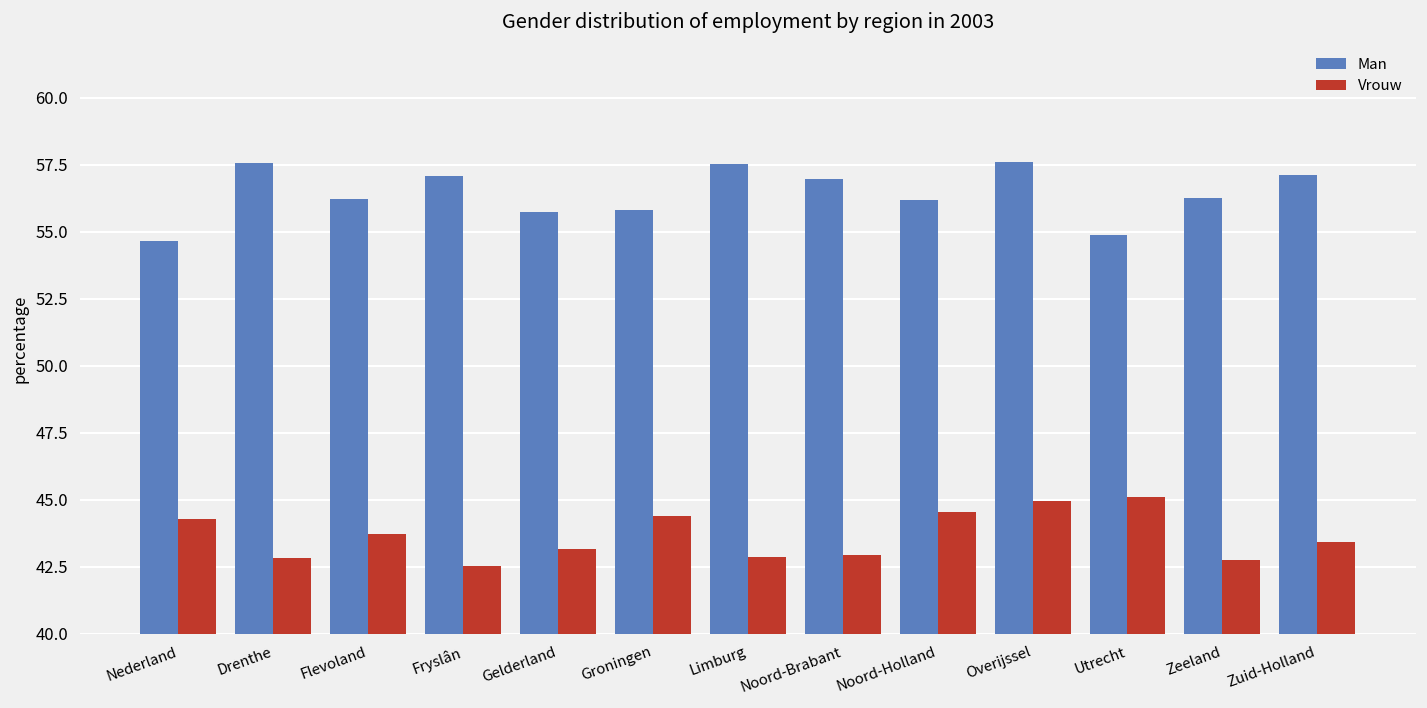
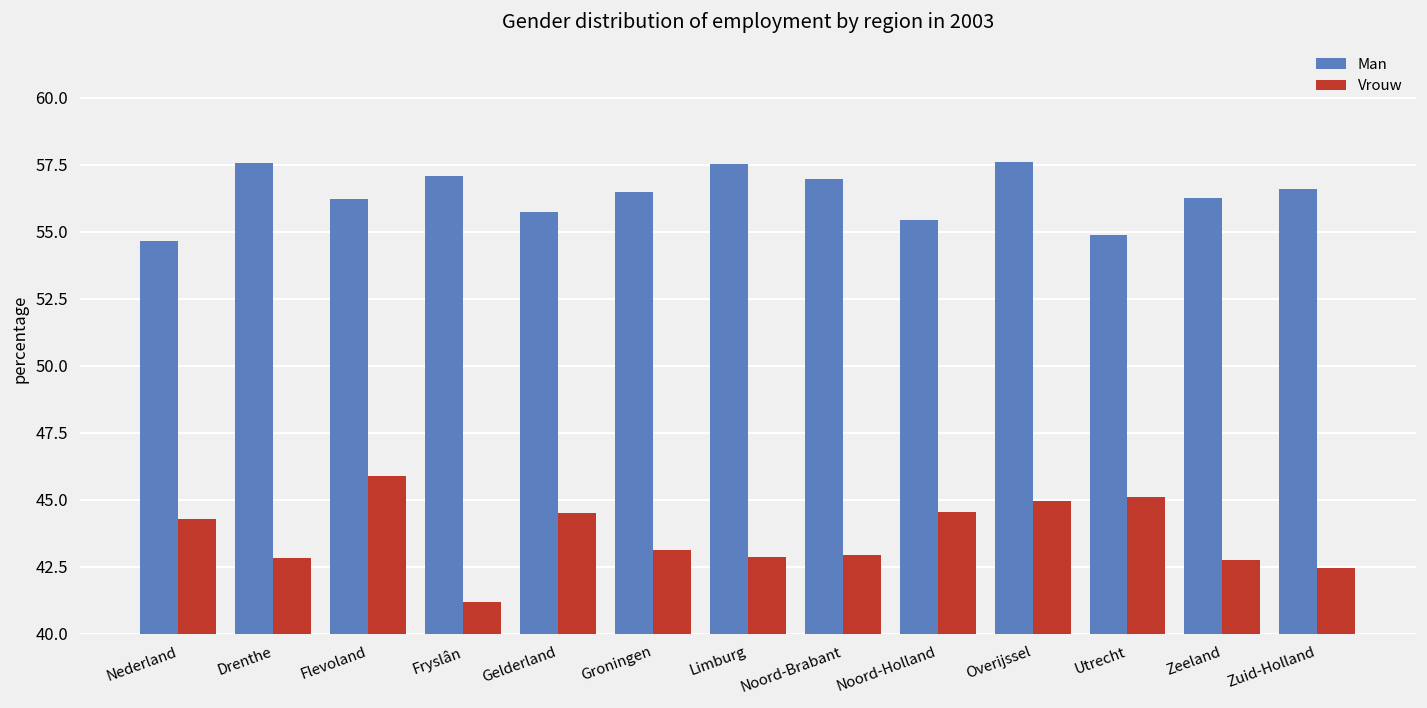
  {
    "Man": {
      "Nederland": 54.7,
      "Drenthe": 57.6,
      "Flevoland": 56.2,
      "Fryslân": 57.1,
      "Gelderland": 55.8,
-     "Groningen": 55.8,
+     "Groningen": 56.5,
      "Limburg": 57.5,
      "Noord-Brabant": 57.0,
-     "Noord-Holland": 56.2,
+     "Noord-Holland": 55.5,
      "Overijssel": 57.6,
      "Utrecht": 54.9,
      "Zeeland": 56.3,
-     "Zuid-Holland": 57.1
+     "Zuid-Holland": 56.6
    },
    "Vrouw": {
      "Nederland": 44.3,
      "Drenthe": 42.8,
-     "Flevoland": 43.7,
-     "Fryslân": 42.5,
-     "Gelderland": 43.2,
-     "Groningen": 44.4,
+     "Flevoland": 45.9,
+     "Fryslân": 41.2,
+     "Gelderland": 44.5,
+     "Groningen": 43.1,
      "Limburg": 42.8,
      "Noord-Brabant": 42.9,
      "Noord-Holland": 44.5,
      "Overijssel": 44.9,
      "Utrecht": 45.1,
      "Zeeland": 42.8,
-     "Zuid-Holland": 43.4
+     "Zuid-Holland": 42.4
    }
  }
